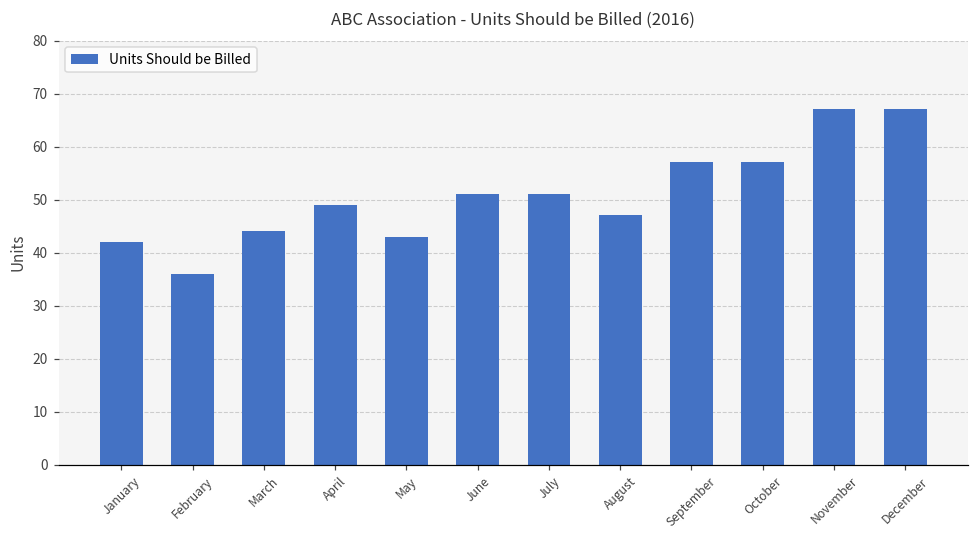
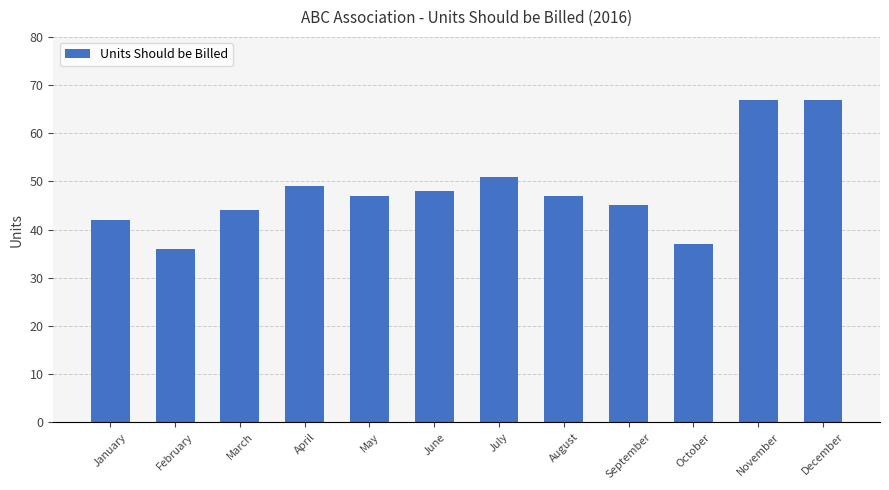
  {
    "January": 42,
    "February": 36,
    "March": 44,
    "April": 49,
-   "May": 43,
-   "June": 51,
+   "May": 47,
+   "June": 48,
    "July": 51,
    "August": 47,
-   "September": 57,
-   "October": 57,
+   "September": 45,
+   "October": 37,
    "November": 67,
    "December": 67
  }
